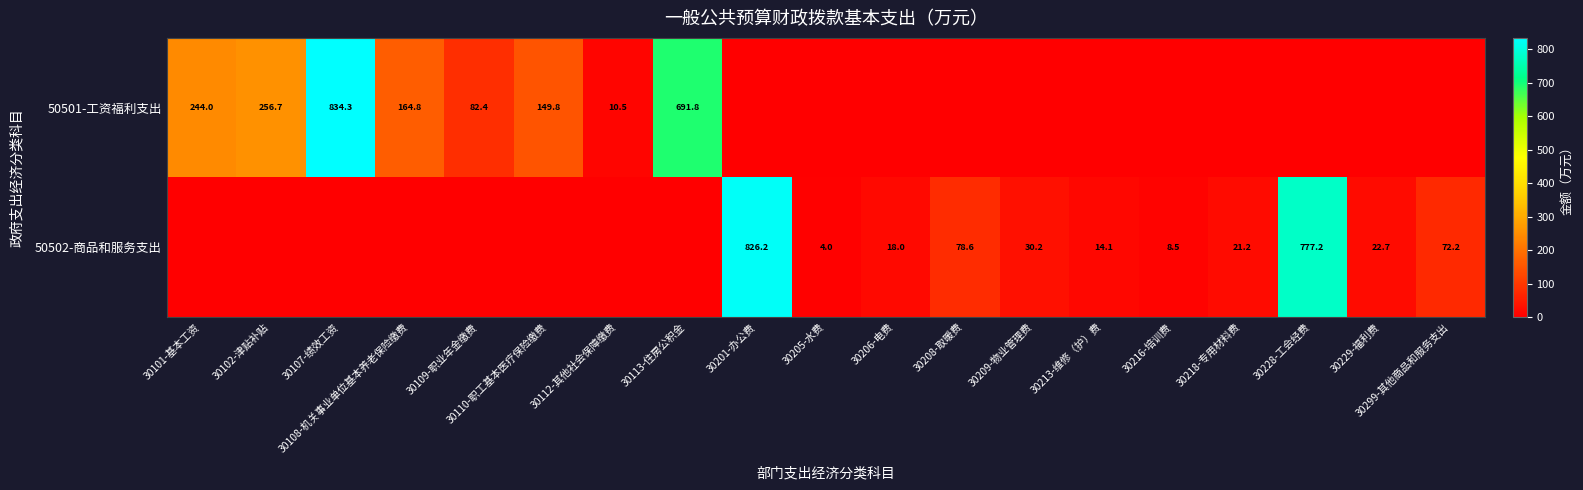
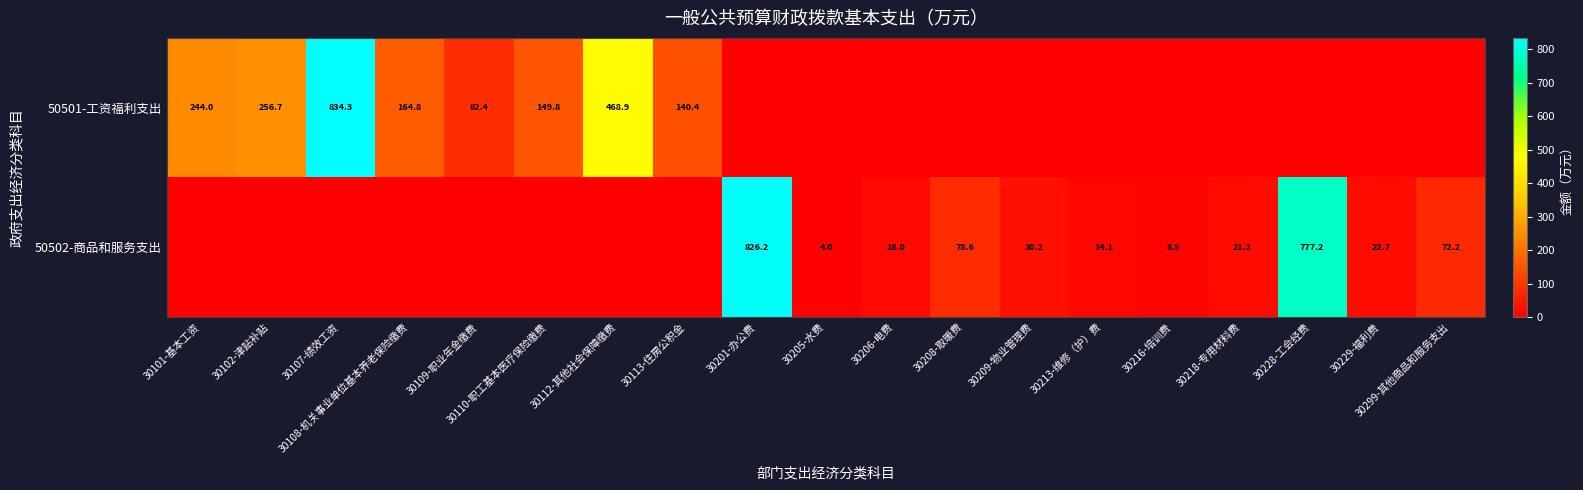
  {
    "50501-工资福利支出": {
      "30101-基本工资": 244.0,
      "30102-津贴补贴": 256.7,
      "30107-绩效工资": 834.3,
      "30108-机关事业单位基本养老保险缴费": 164.8,
      "30109-职业年金缴费": 82.4,
      "30110-职工基本医疗保险缴费": 149.8,
-     "30112-其他社会保障缴费": 10.5,
-     "30113-住房公积金": 691.8
+     "30112-其他社会保障缴费": 468.9,
+     "30113-住房公积金": 140.4
    },
    "50502-商品和服务支出": {
      "30201-办公费": 826.2,
      "30205-水费": 4.0,
      "30206-电费": 18.0,
      "30208-取暖费": 78.6,
      "30209-物业管理费": 30.2,
      "30213-维修（护）费": 14.1,
      "30216-培训费": 8.5,
      "30218-专用材料费": 21.2,
      "30228-工会经费": 777.2,
      "30229-福利费": 22.7,
      "30299-其他商品和服务支出": 72.2
    }
  }
